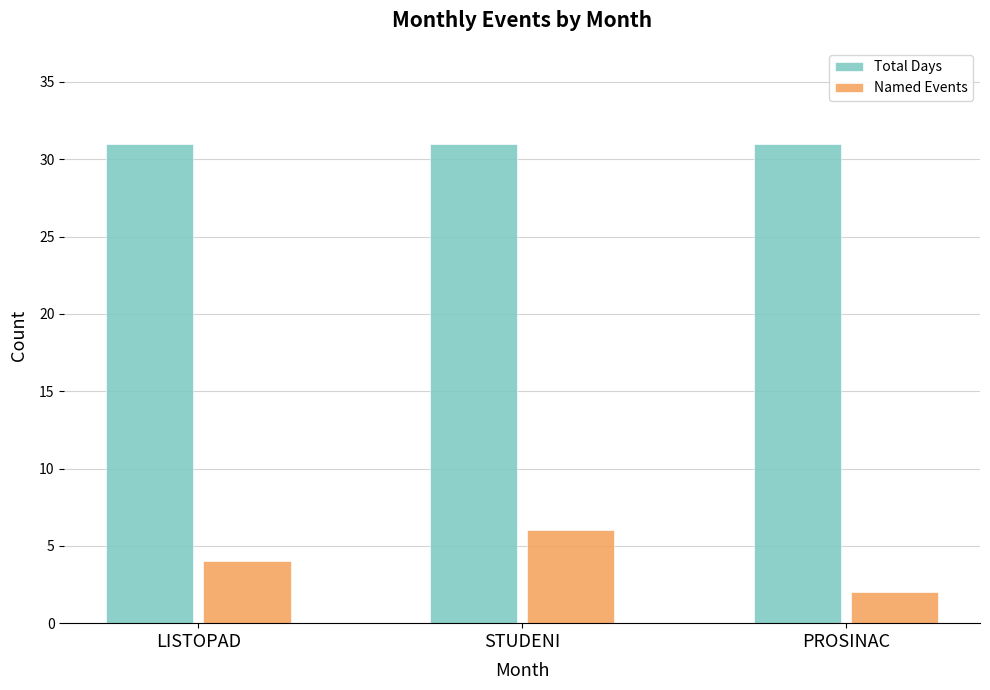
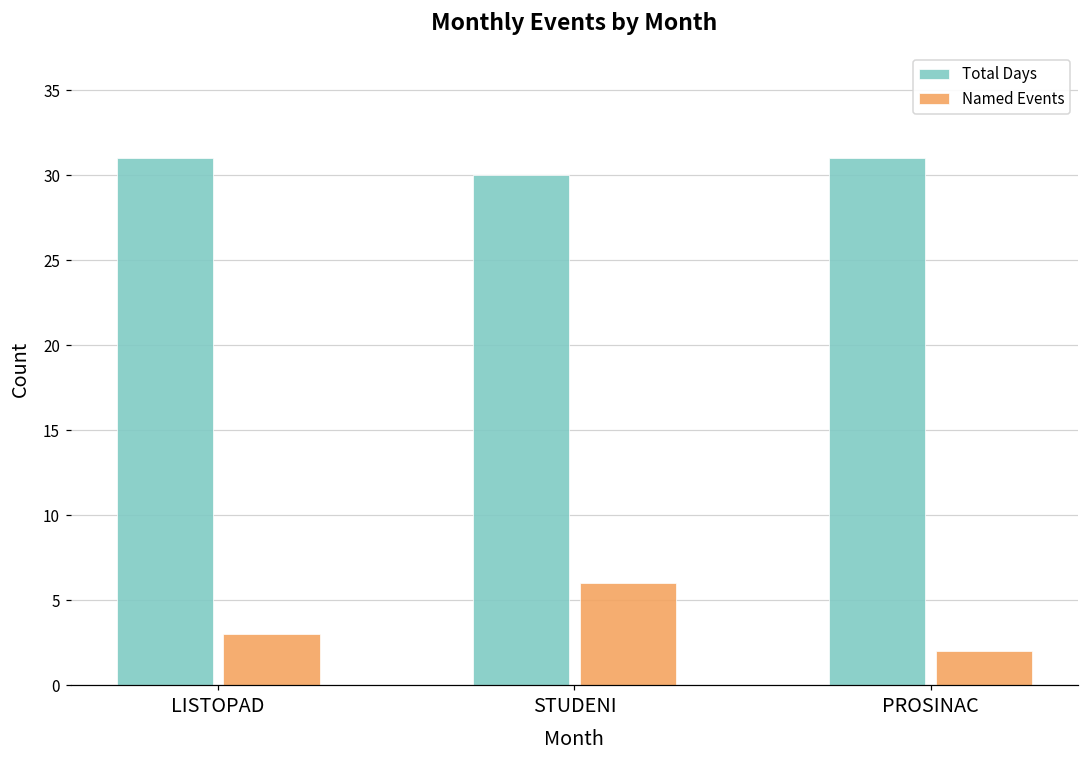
  {
    "Total Days": {
      "LISTOPAD": 31,
-     "STUDENI": 31,
+     "STUDENI": 30,
      "PROSINAC": 31
    },
    "Named Events": {
-     "LISTOPAD": 4,
+     "LISTOPAD": 3,
      "STUDENI": 6,
      "PROSINAC": 2
    }
  }
